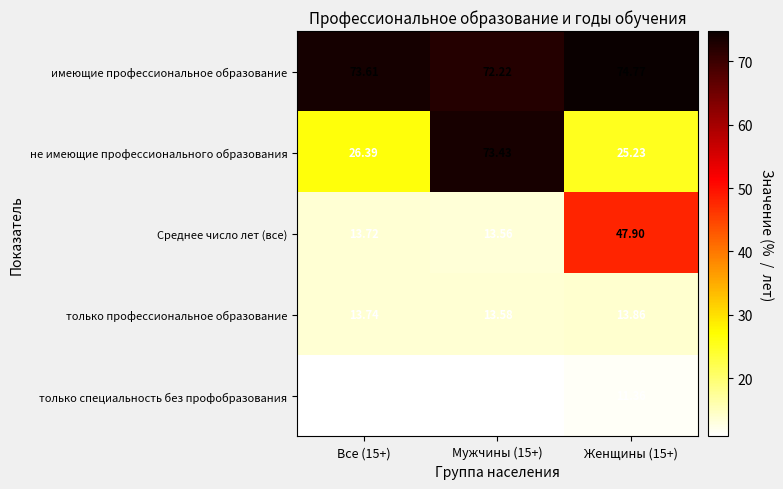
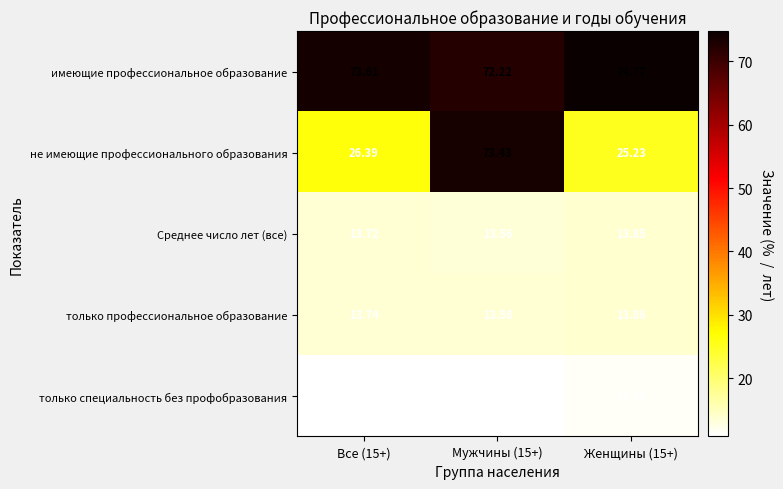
  {
    "не имеющие профессионального образования": {
      "Все (15+)": 26.39,
      "Женщины (15+)": 25.23
    },
    "Среднее число лет (все)": {
-     "Женщины (15+)": 47.90
+     "Женщины (15+)": 13.85
    },
    "только профессиональное образование": {
      "Женщины (15+)": 13.86
    }
  }
